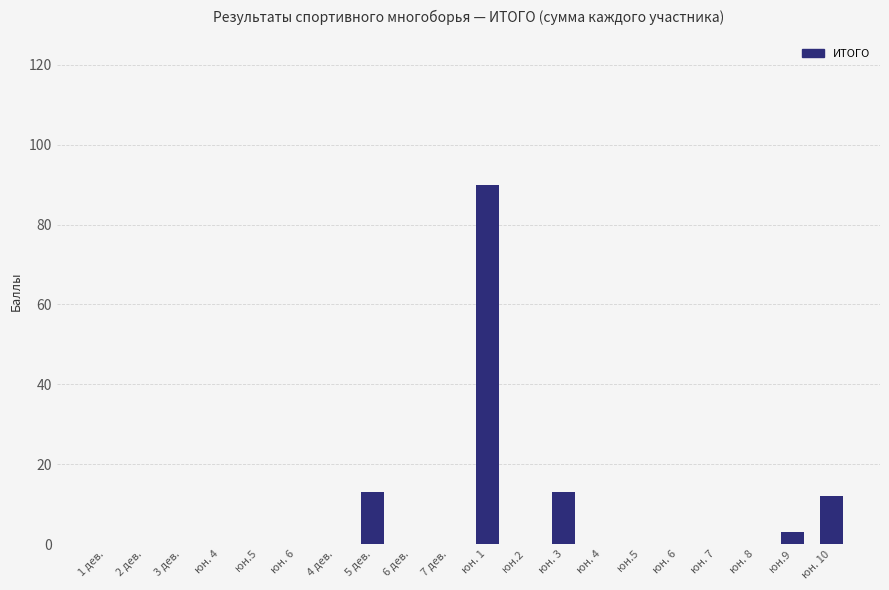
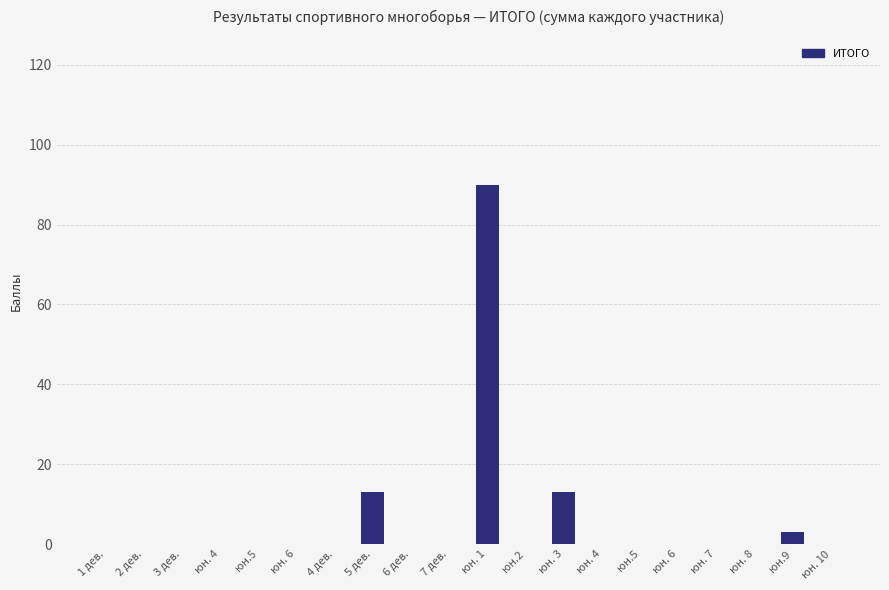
  {
    "1 дев.": 0,
    "2 дев.": 0,
    "3 дев.": 0,
    "4 дев.": 0,
    "5 дев.": 13,
    "6 дев.": 0,
    "7 дев.": 0,
    "юн. 1": 90,
    "юн.2": 0,
    "юн. 3": 13,
    "юн. 7": 0,
    "юн. 8": 0,
    "юн.9": 3,
-   "юн. 10": 12
+   "юн. 10": 0
  }
